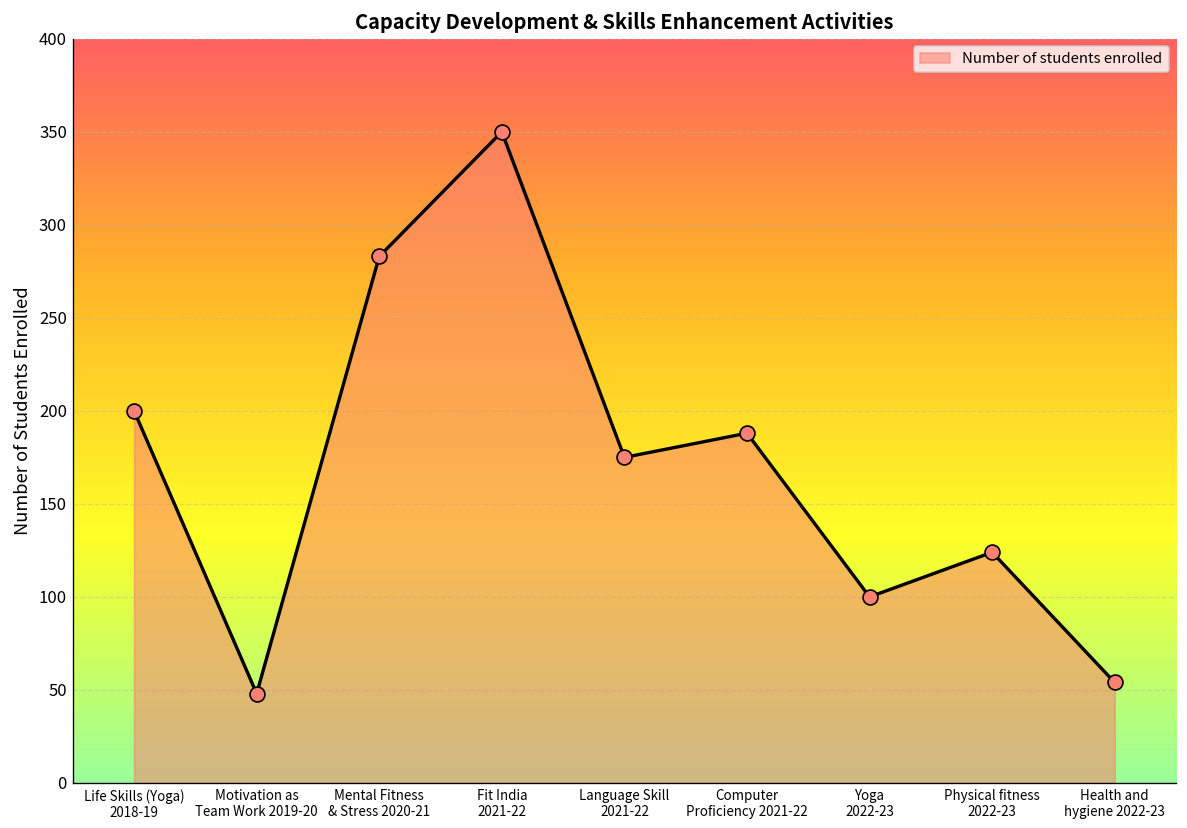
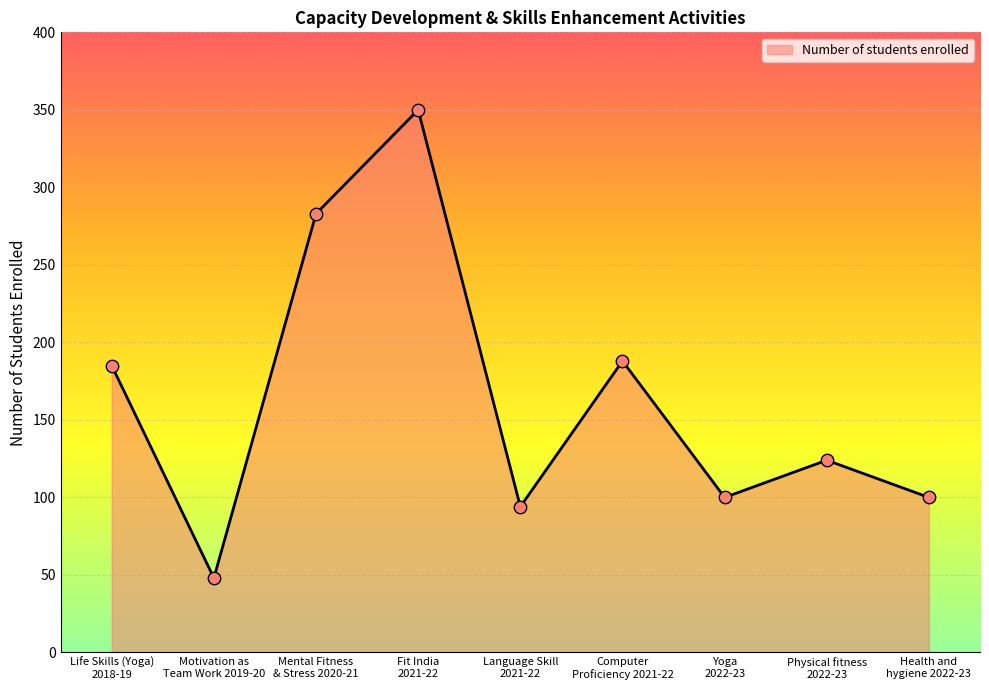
  {
-   "Life Skills (Yoga) 2018-19": 200,
+   "Life Skills (Yoga) 2018-19": 185,
    "Motivation as Team Work 2019-20": 48,
    "Mental Fitness & Stress 2020-21": 283,
    "Fit India 2021-22": 350,
-   "Language Skill 2021-22": 175,
+   "Language Skill 2021-22": 94,
    "Computer Proficiency 2021-22": 188,
    "Yoga 2022-23": 100,
    "Physical fitness 2022-23": 124,
-   "Health and hygiene 2022-23": 54
+   "Health and hygiene 2022-23": 100
  }
